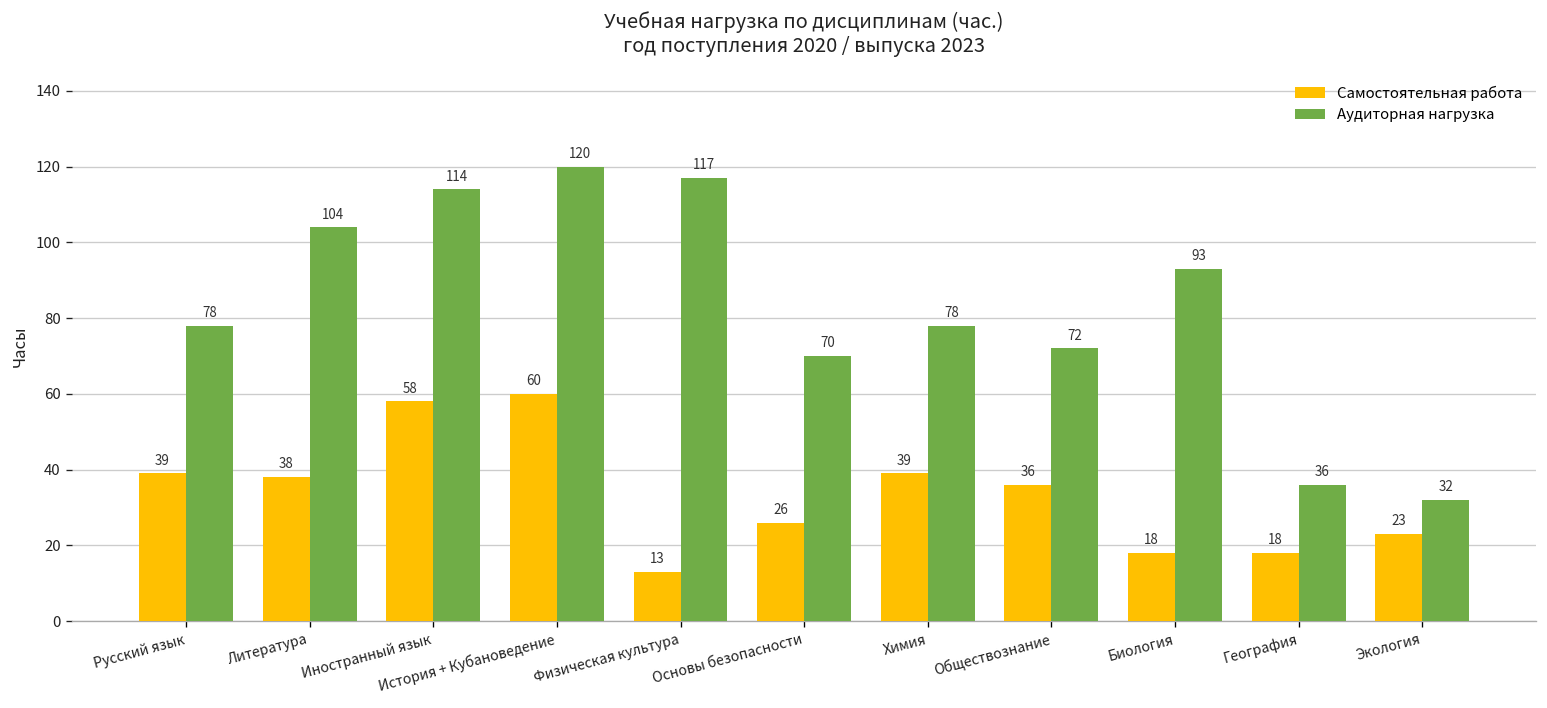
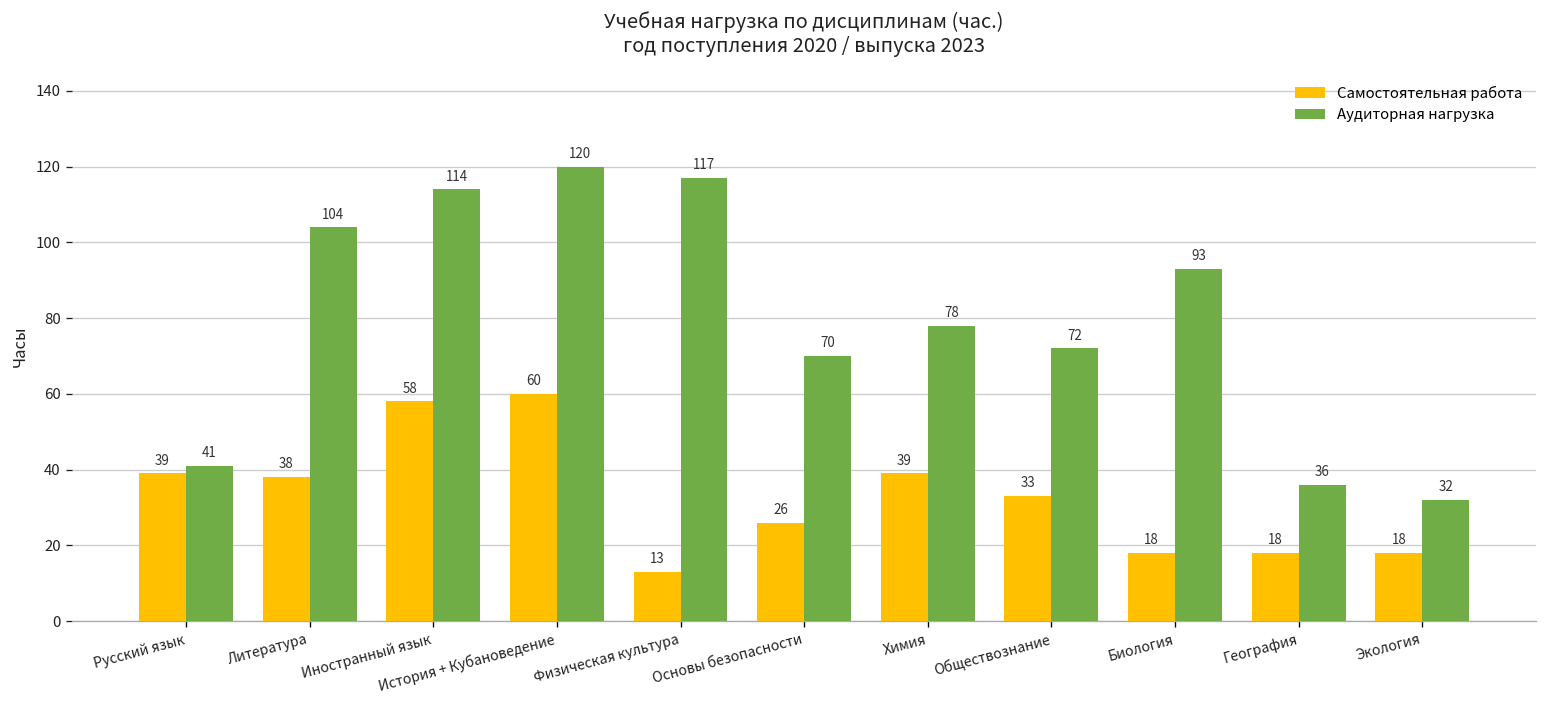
  {
    "Самостоятельная работа": {
      "Русский язык": 39,
      "Литература": 38,
      "Иностранный язык": 58,
      "История + Кубановедение": 60,
      "Физическая культура": 13,
      "Основы безопасности": 26,
      "Химия": 39,
-     "Обществознание": 36,
+     "Обществознание": 33,
      "Биология": 18,
      "География": 18,
-     "Экология": 23
+     "Экология": 18
    },
    "Аудиторная нагрузка": {
-     "Русский язык": 78,
+     "Русский язык": 41,
      "Литература": 104,
      "Иностранный язык": 114,
      "История + Кубановедение": 120,
      "Физическая культура": 117,
      "Основы безопасности": 70,
      "Химия": 78,
      "Обществознание": 72,
      "Биология": 93,
      "География": 36,
      "Экология": 32
    }
  }
